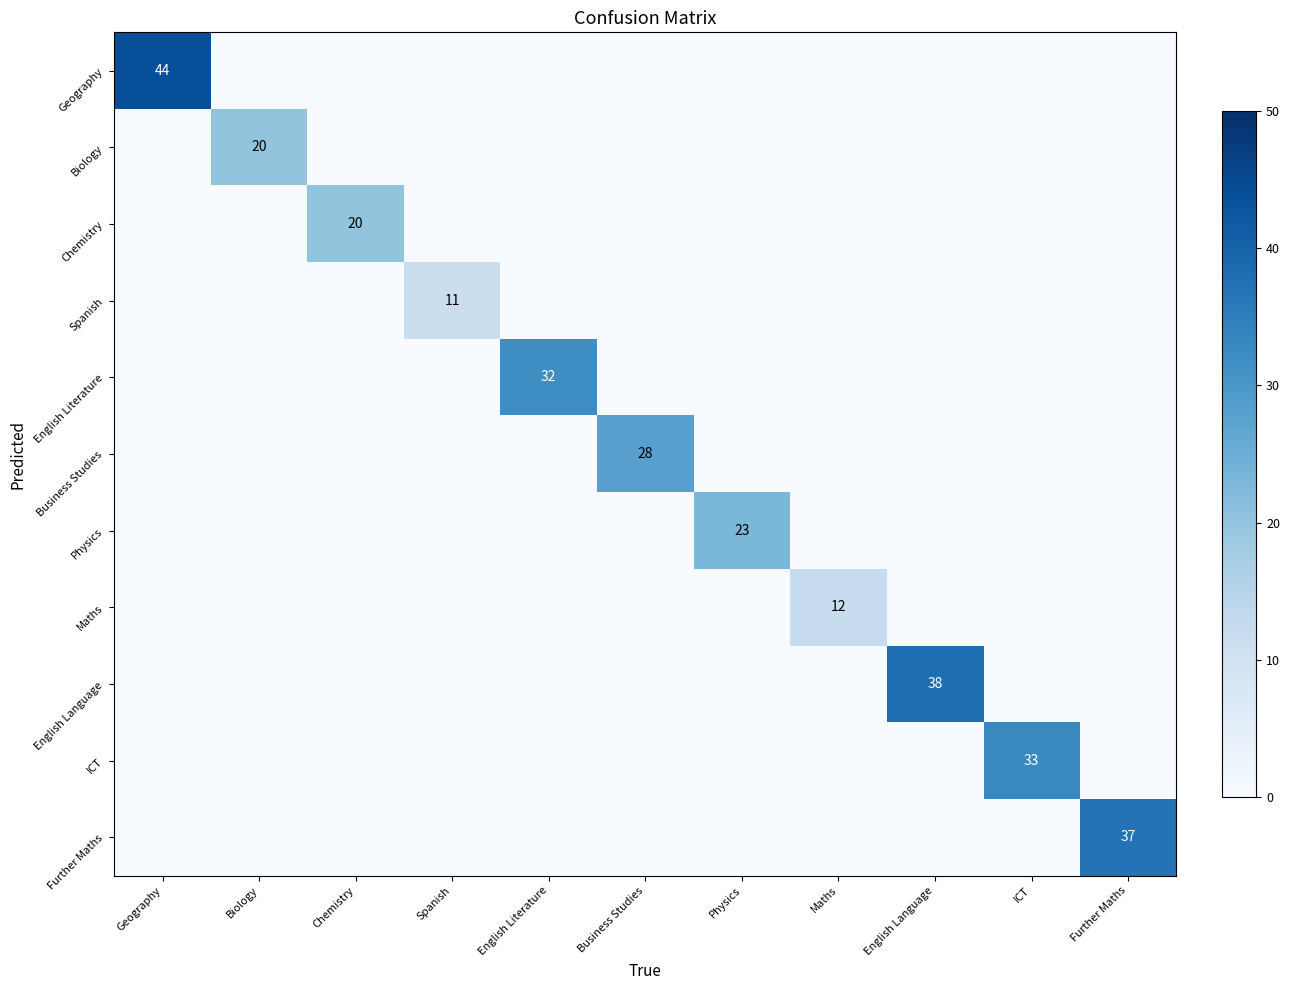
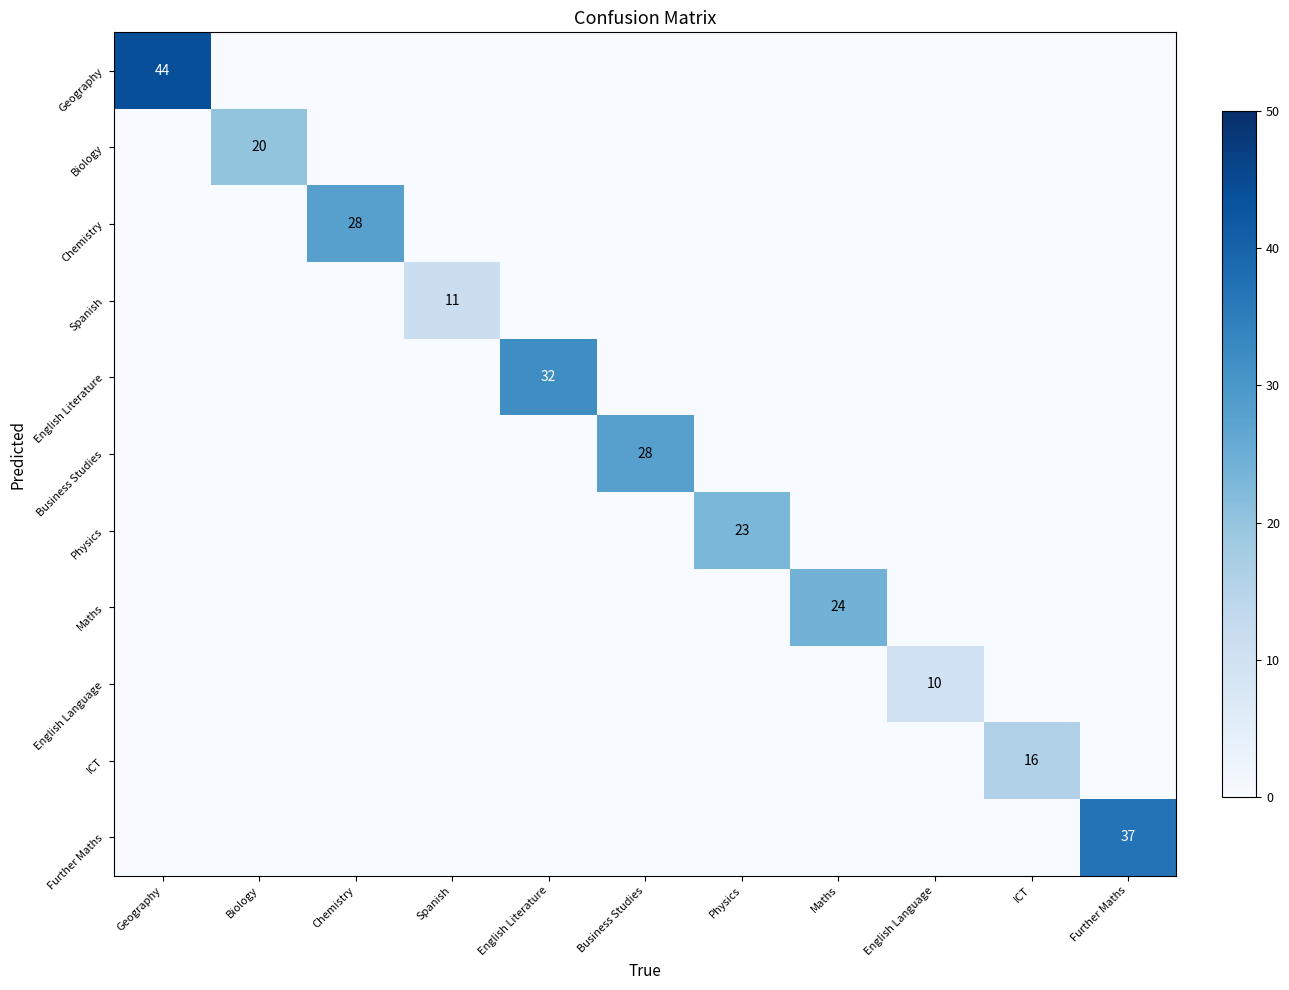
  {
    "Geography": {
      "Geography": 44
    },
    "Biology": {
      "Biology": 20
    },
    "Chemistry": {
-     "Chemistry": 20
+     "Chemistry": 28
    },
    "Spanish": {
      "Spanish": 11
    },
    "English Literature": {
      "English Literature": 32
    },
    "Business Studies": {
      "Business Studies": 28
    },
    "Physics": {
      "Physics": 23
    },
    "Maths": {
-     "Maths": 12
+     "Maths": 24
    },
    "English Language": {
-     "English Language": 38
+     "English Language": 10
    },
    "ICT": {
-     "ICT": 33
+     "ICT": 16
    },
    "Further Maths": {
      "Further Maths": 37
    }
  }
